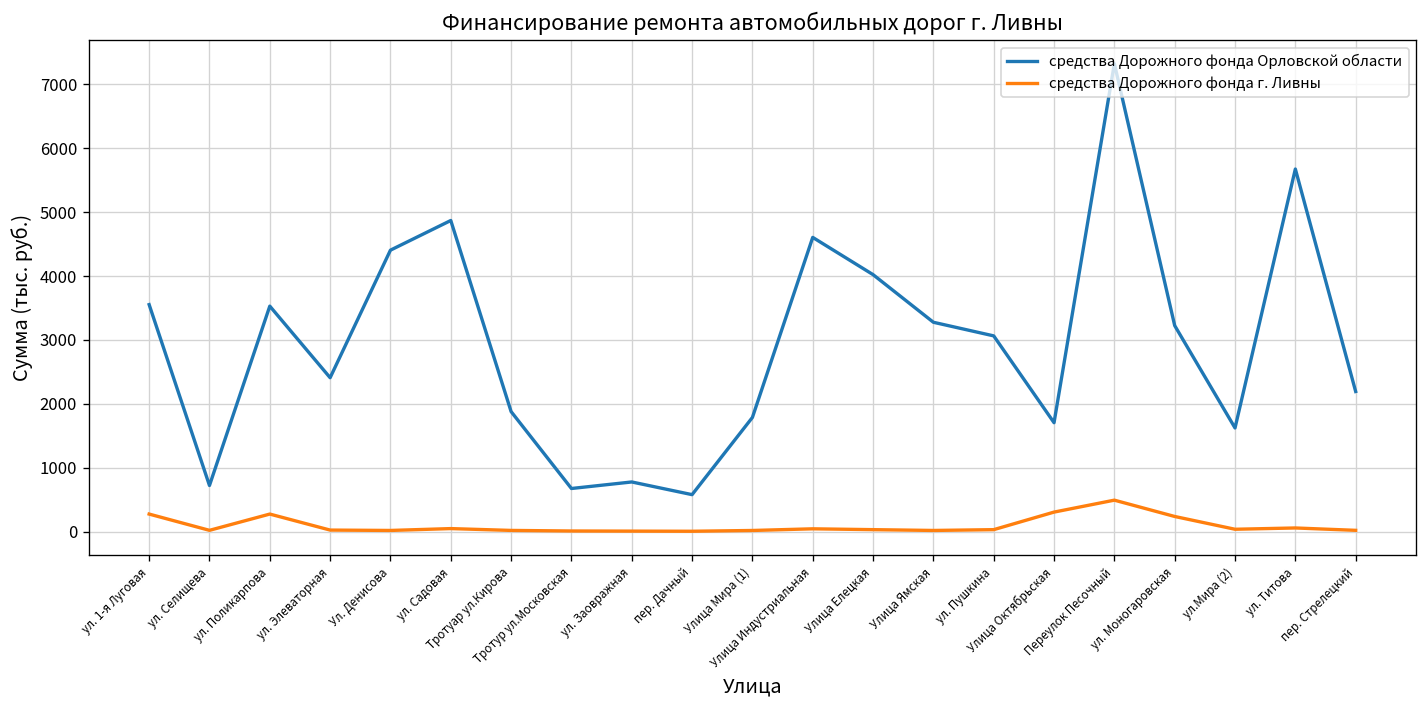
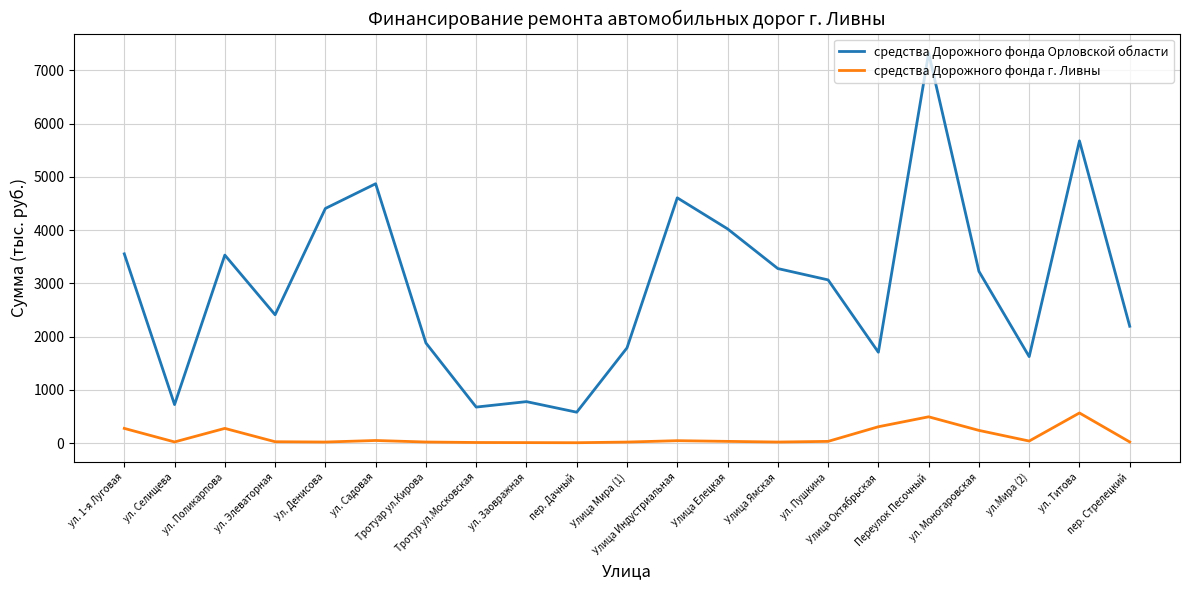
  {
    "средства Дорожного фонда Орловской области": {
      "ул. 1-я Луговая": 3600,
      "ул. Селищева": 700,
      "ул. Поликарпова": 3500,
      "ул. Элеваторная": 2400,
      "Ул. Денисова": 4400,
      "ул. Садовая": 4900,
      "Тротуар ул.Кирова": 1900,
      "Тротур ул.Московская": 700,
      "ул. Заовражная": 800,
      "пер. Дачный": 600,
      "Улица Мира (1)": 1800,
      "Улица Индустриальная": 4600,
      "Улица Елецкая": 4000,
      "Улица Ямская": 3300,
      "ул. Пушкина": 3100,
      "Улица Октябрьская": 1700,
      "ул. Моногаровская": 3200,
      "ул.Мира (2)": 1600,
      "ул. Титова": 5700,
      "пер. Стрелецкий": 2200
    },
    "средства Дорожного фонда г. Ливны": {
      "ул. 1-я Луговая": 300,
      "ул. Селищева": 0,
      "ул. Поликарпова": 300,
      "ул. Элеваторная": 0,
      "Ул. Денисова": 0,
      "ул. Садовая": 0,
      "Тротуар ул.Кирова": 0,
      "Тротур ул.Московская": 0,
      "ул. Заовражная": 0,
      "пер. Дачный": 0,
      "Улица Мира (1)": 0,
      "Улица Индустриальная": 0,
      "Улица Елецкая": 0,
      "Улица Ямская": 0,
      "ул. Пушкина": 0,
      "Улица Октябрьская": 300,
      "Переулок Песочный": 500,
      "ул. Моногаровская": 200,
      "ул.Мира (2)": 0,
-     "ул. Титова": 100,
+     "ул. Титова": 600,
      "пер. Стрелецкий": 0
    }
  }
